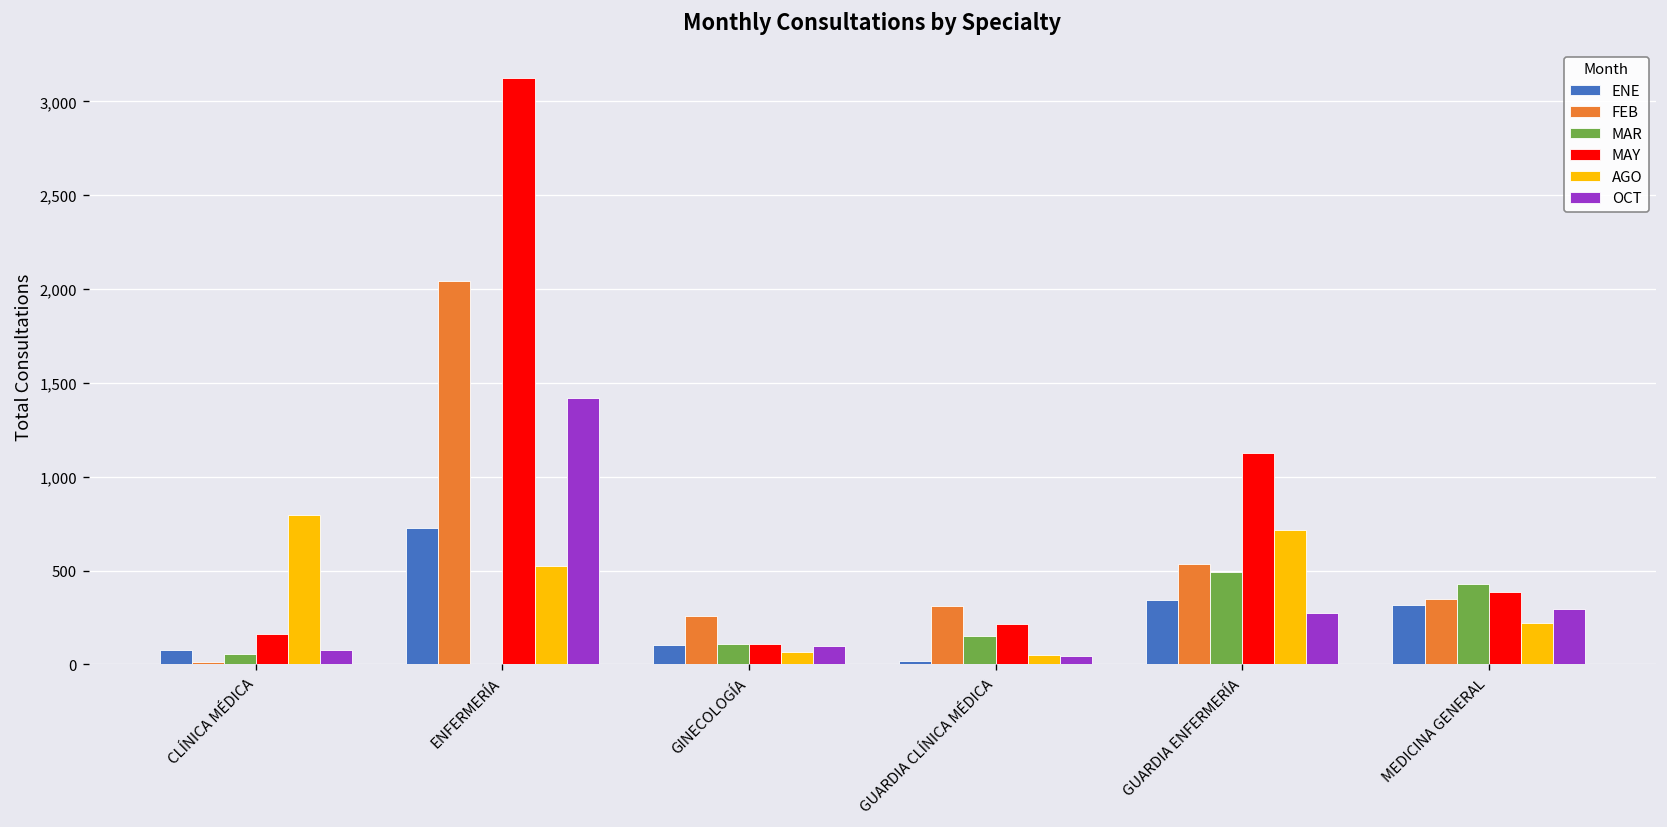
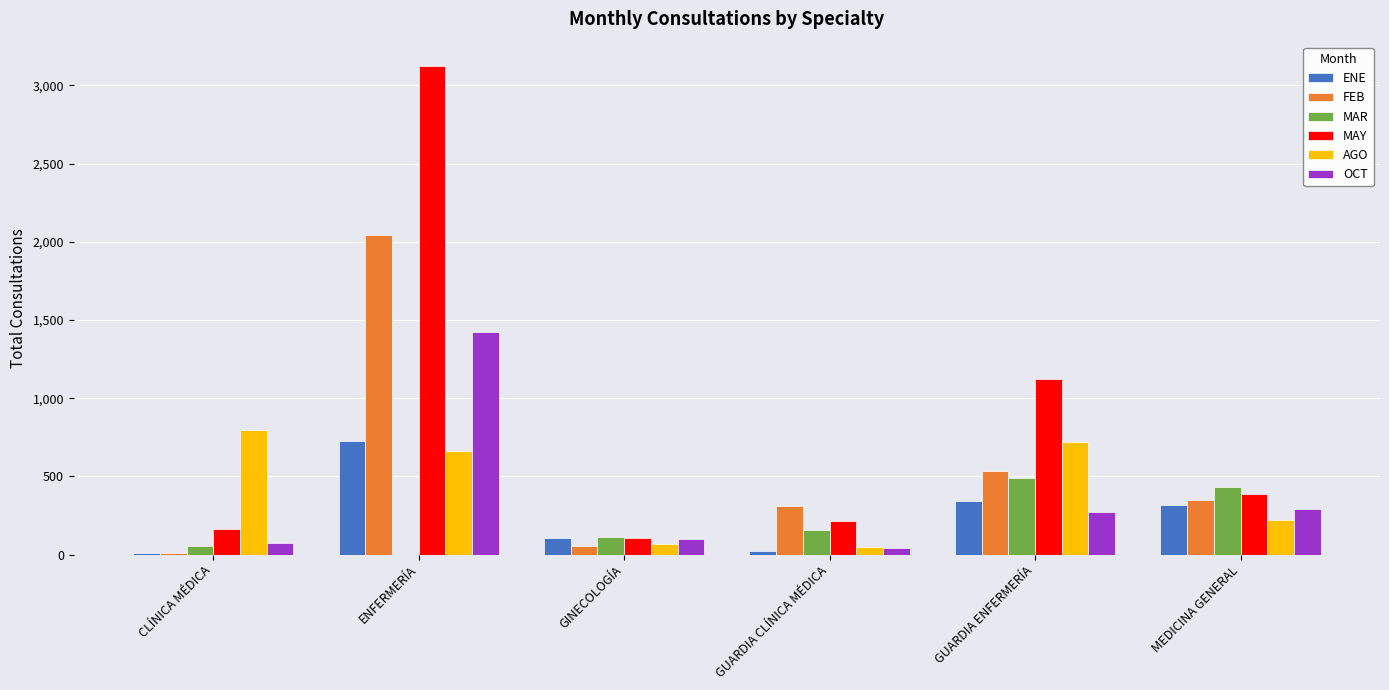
  {
    "ENE": {
-     "CLÍNICA MÉDICA": "80",
+     "CLÍNICA MÉDICA": "10",
      "ENFERMERÍA": "730",
      "GINECOLOGÍA": "110",
      "GUARDIA CLÍNICA MÉDICA": "20",
      "GUARDIA ENFERMERÍA": "340",
      "MEDICINA GENERAL": "320"
    },
    "FEB": {
      "ENFERMERÍA": "2,040",
-     "GINECOLOGÍA": "260",
+     "GINECOLOGÍA": "50",
      "GUARDIA CLÍNICA MÉDICA": "310",
      "GUARDIA ENFERMERÍA": "540",
      "MEDICINA GENERAL": "350"
    },
    "MAR": {
      "CLÍNICA MÉDICA": "60",
      "ENFERMERÍA": "0",
      "GINECOLOGÍA": "110",
      "GUARDIA CLÍNICA MÉDICA": "150",
      "GUARDIA ENFERMERÍA": "490",
      "MEDICINA GENERAL": "430"
    },
    "MAY": {
      "CLÍNICA MÉDICA": "160",
      "ENFERMERÍA": "3,120",
      "GINECOLOGÍA": "110",
      "GUARDIA CLÍNICA MÉDICA": "210",
      "GUARDIA ENFERMERÍA": "1,130",
      "MEDICINA GENERAL": "390"
    },
    "AGO": {
      "CLÍNICA MÉDICA": "800",
-     "ENFERMERÍA": "530",
+     "ENFERMERÍA": "660",
      "GINECOLOGÍA": "70",
      "GUARDIA CLÍNICA MÉDICA": "50",
      "GUARDIA ENFERMERÍA": "720",
      "MEDICINA GENERAL": "220"
    },
    "OCT": {
      "CLÍNICA MÉDICA": "80",
      "ENFERMERÍA": "1,420",
      "GINECOLOGÍA": "100",
      "GUARDIA CLÍNICA MÉDICA": "40",
      "GUARDIA ENFERMERÍA": "270",
      "MEDICINA GENERAL": "290"
    }
  }
